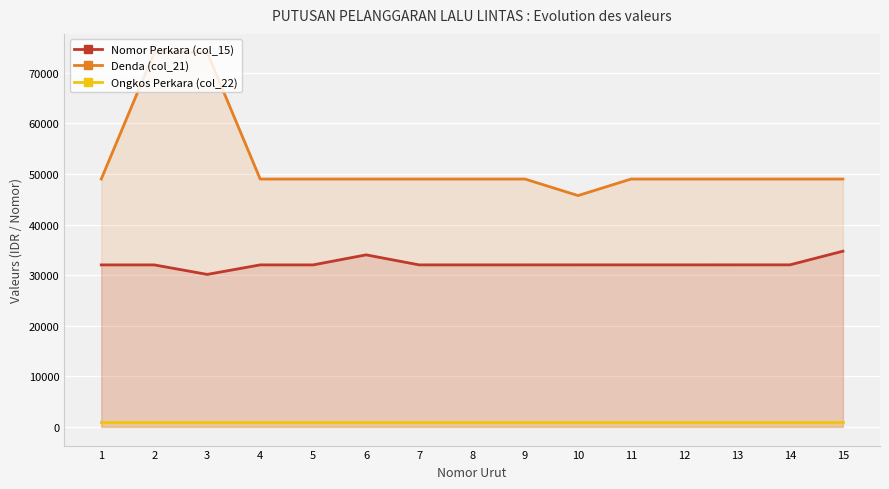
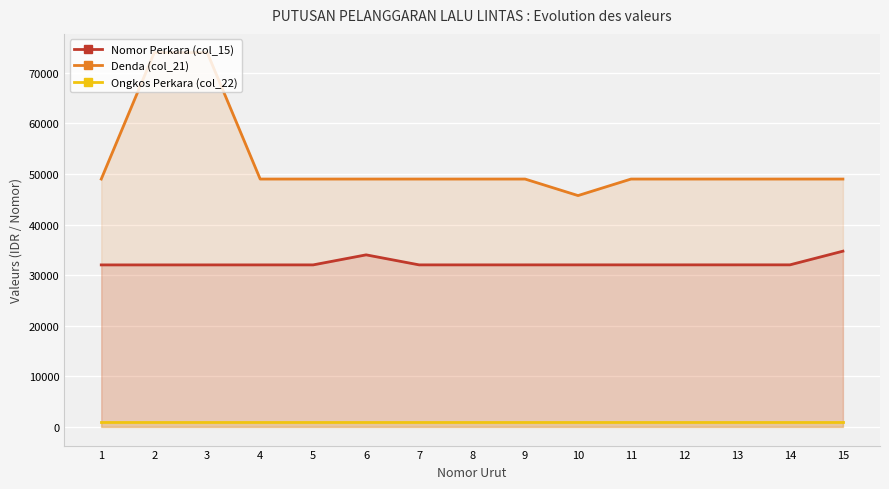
  {
    "Nomor Perkara (col_15)": {
      "1": 32000,
      "2": 32000,
-     "3": 30000,
+     "3": 32000,
      "4": 32000,
      "5": 32000,
      "6": 34000,
      "7": 32000,
      "8": 32000,
      "9": 32000,
      "10": 32000,
      "11": 32000,
      "12": 32000,
      "13": 32000,
      "14": 32000,
      "15": 35000
    },
    "Denda (col_21)": {
      "1": 49000,
      "4": 49000,
      "5": 49000,
      "6": 49000,
      "7": 49000,
      "8": 49000,
      "9": 49000,
      "10": 46000,
      "11": 49000,
      "12": 49000,
      "13": 49000,
      "14": 49000,
      "15": 49000
    },
    "Ongkos Perkara (col_22)": {
      "1": 1000,
      "2": 1000,
      "3": 1000,
      "4": 1000,
      "5": 1000,
      "6": 1000,
      "7": 1000,
      "8": 1000,
      "9": 1000,
      "10": 1000,
      "11": 1000,
      "12": 1000,
      "13": 1000,
      "14": 1000,
      "15": 1000
    }
  }
